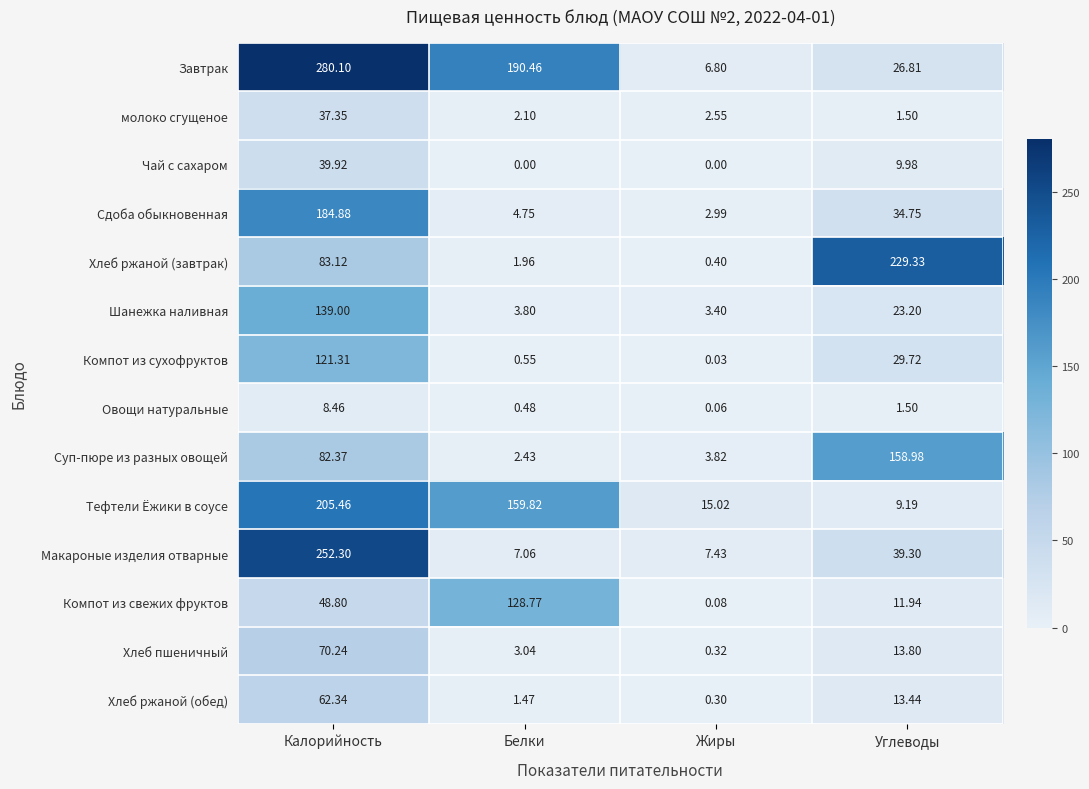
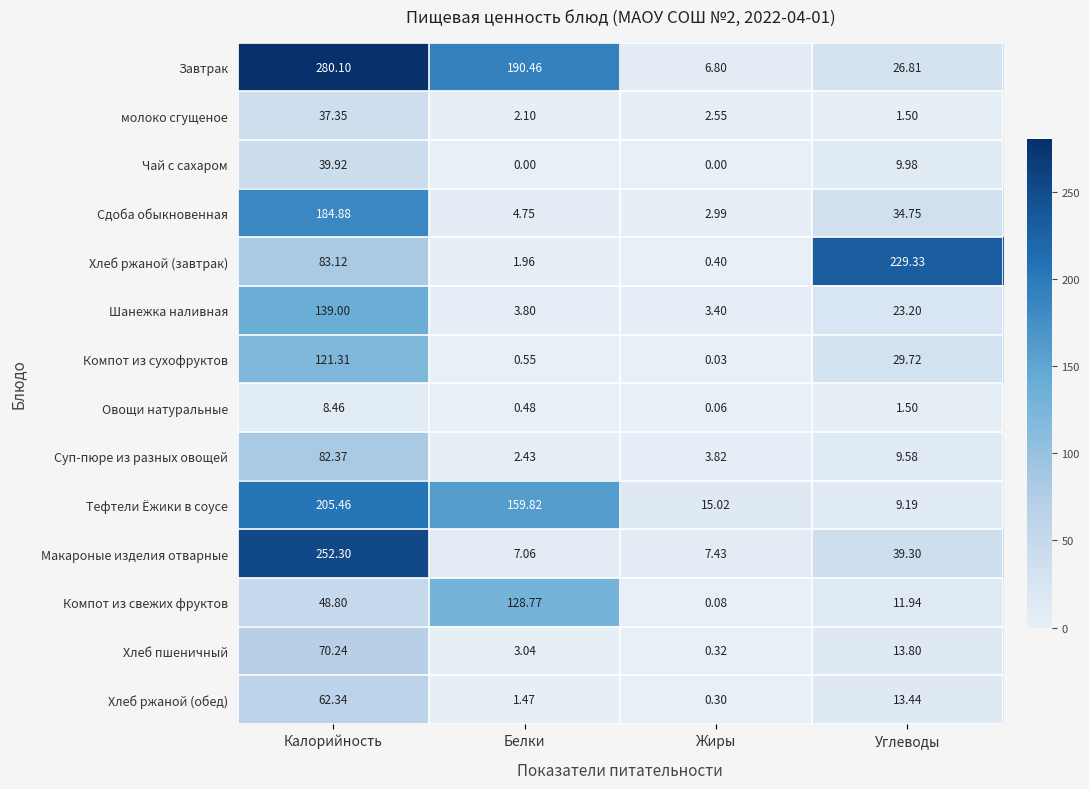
  {
    "Завтрак": {
      "Калорийность": 280.10,
      "Белки": 190.46,
      "Жиры": 6.80,
      "Углеводы": 26.81
    },
    "молоко сгущеное": {
      "Калорийность": 37.35,
      "Белки": 2.10,
      "Жиры": 2.55,
      "Углеводы": 1.50
    },
    "Чай с сахаром": {
      "Калорийность": 39.92,
      "Белки": 0.00,
      "Жиры": 0.00,
      "Углеводы": 9.98
    },
    "Сдоба обыкновенная": {
      "Калорийность": 184.88,
      "Белки": 4.75,
      "Жиры": 2.99,
      "Углеводы": 34.75
    },
    "Хлеб ржаной (завтрак)": {
      "Калорийность": 83.12,
      "Белки": 1.96,
      "Жиры": 0.40,
      "Углеводы": 229.33
    },
    "Шанежка наливная": {
      "Калорийность": 139.00,
      "Белки": 3.80,
      "Жиры": 3.40,
      "Углеводы": 23.20
    },
    "Компот из сухофруктов": {
      "Калорийность": 121.31,
      "Белки": 0.55,
      "Жиры": 0.03,
      "Углеводы": 29.72
    },
    "Овощи натуральные": {
      "Калорийность": 8.46,
      "Белки": 0.48,
      "Жиры": 0.06,
      "Углеводы": 1.50
    },
    "Суп-пюре из разных овощей": {
      "Калорийность": 82.37,
      "Белки": 2.43,
      "Жиры": 3.82,
-     "Углеводы": 158.98
+     "Углеводы": 9.58
    },
    "Тефтели Ёжики в соусе": {
      "Калорийность": 205.46,
      "Белки": 159.82,
      "Жиры": 15.02,
      "Углеводы": 9.19
    },
    "Макароные изделия отварные": {
      "Калорийность": 252.30,
      "Белки": 7.06,
      "Жиры": 7.43,
      "Углеводы": 39.30
    },
    "Компот из свежих фруктов": {
      "Калорийность": 48.80,
      "Белки": 128.77,
      "Жиры": 0.08,
      "Углеводы": 11.94
    },
    "Хлеб пшеничный": {
      "Калорийность": 70.24,
      "Белки": 3.04,
      "Жиры": 0.32,
      "Углеводы": 13.80
    },
    "Хлеб ржаной (обед)": {
      "Калорийность": 62.34,
      "Белки": 1.47,
      "Жиры": 0.30,
      "Углеводы": 13.44
    }
  }
